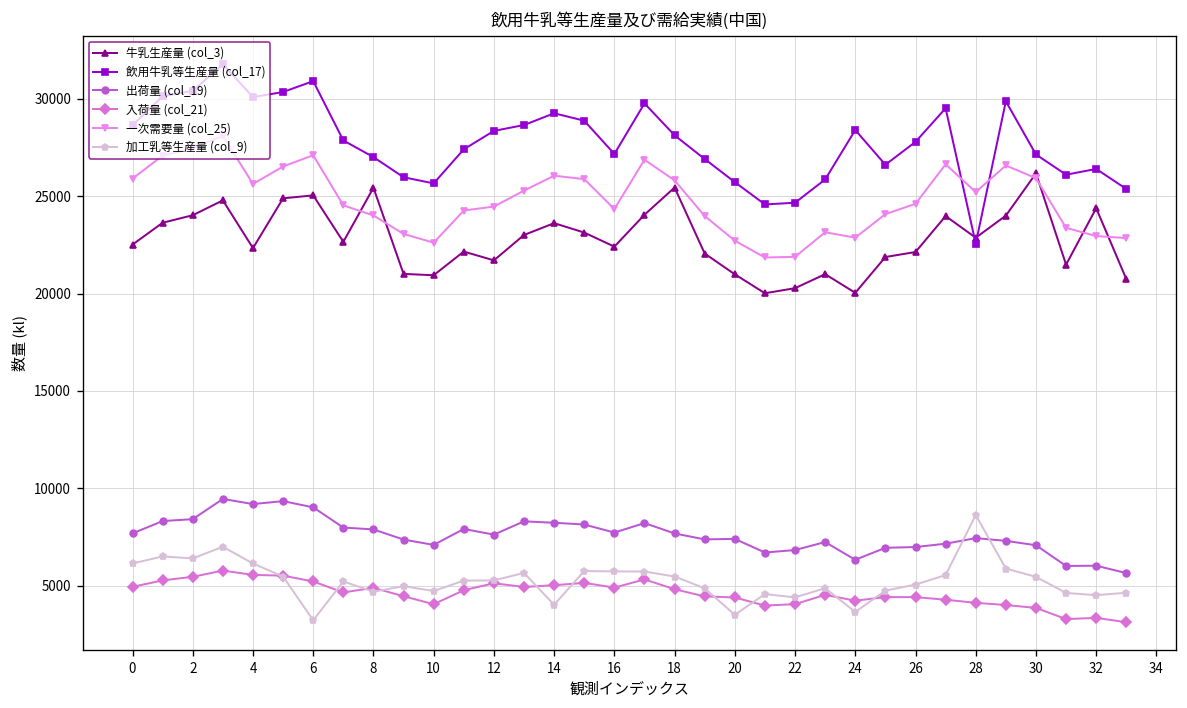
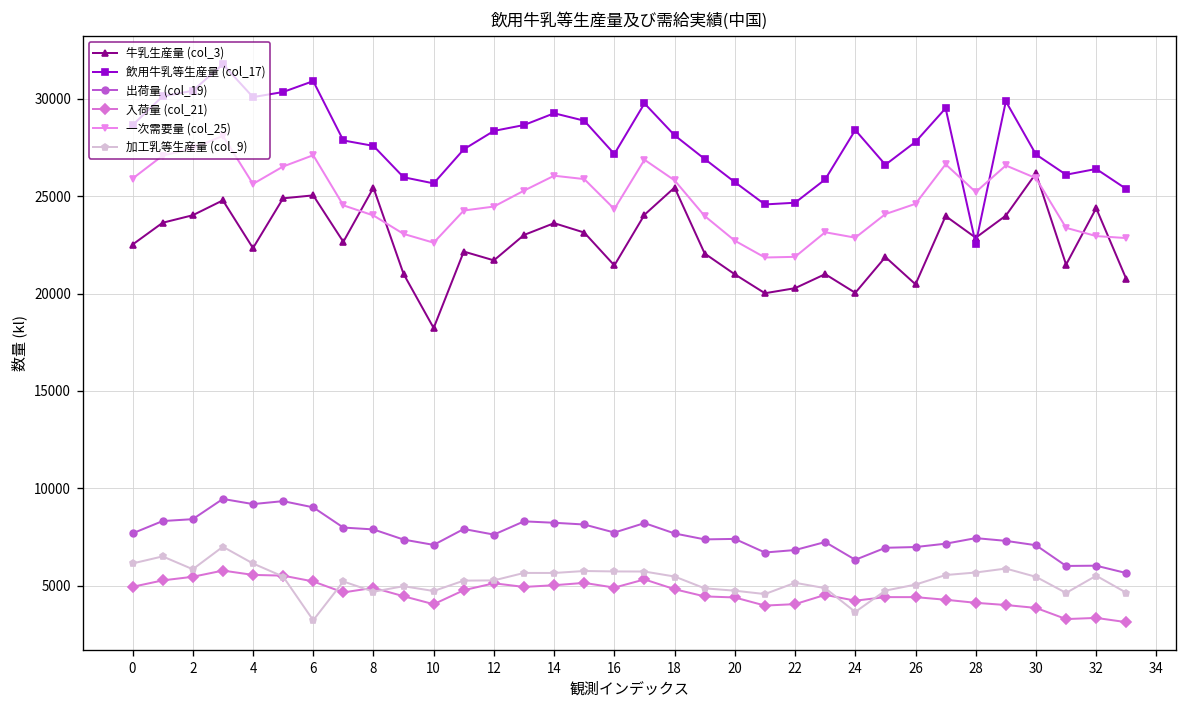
  {
    "牛乳生産量 (col_3)": {
      "0": 22500,
      "2": 24000,
      "4": 22300,
      "6": 25000,
      "8": 25400,
-     "10": 20900,
+     "10": 18200,
      "12": 21700,
      "14": 23600,
-     "16": 22400,
+     "16": 21400,
      "18": 25400,
      "20": 21000,
      "22": 20300,
      "24": 20000,
-     "26": 22100,
+     "26": 20500,
      "28": 22900,
      "30": 26200,
      "32": 24400
    },
    "飲用牛乳等生産量 (col_17)": {
      "6": 30900,
-     "8": 27000,
+     "8": 27600,
      "10": 25700,
      "12": 28400,
      "14": 29300,
      "16": 27200,
      "18": 28100,
      "20": 25700,
      "22": 24700,
      "24": 28400,
      "26": 27800,
      "28": 22600,
      "30": 27100,
      "32": 26400
    },
    "加工乳等生産量 (col_9)": {
      "0": 6100,
-     "2": 6400,
+     "2": 5800,
      "4": 6100,
      "6": 3200,
      "8": 4700,
      "10": 4700,
-     "14": 4000,
+     "14": 5600,
      "16": 5700,
      "18": 5500,
-     "20": 3500,
-     "22": 4400,
+     "20": 4700,
+     "22": 5100,
      "24": 3600,
      "26": 5000,
-     "28": 8600,
+     "28": 5700,
      "30": 5400,
-     "32": 4500
+     "32": 5500
    }
  }
